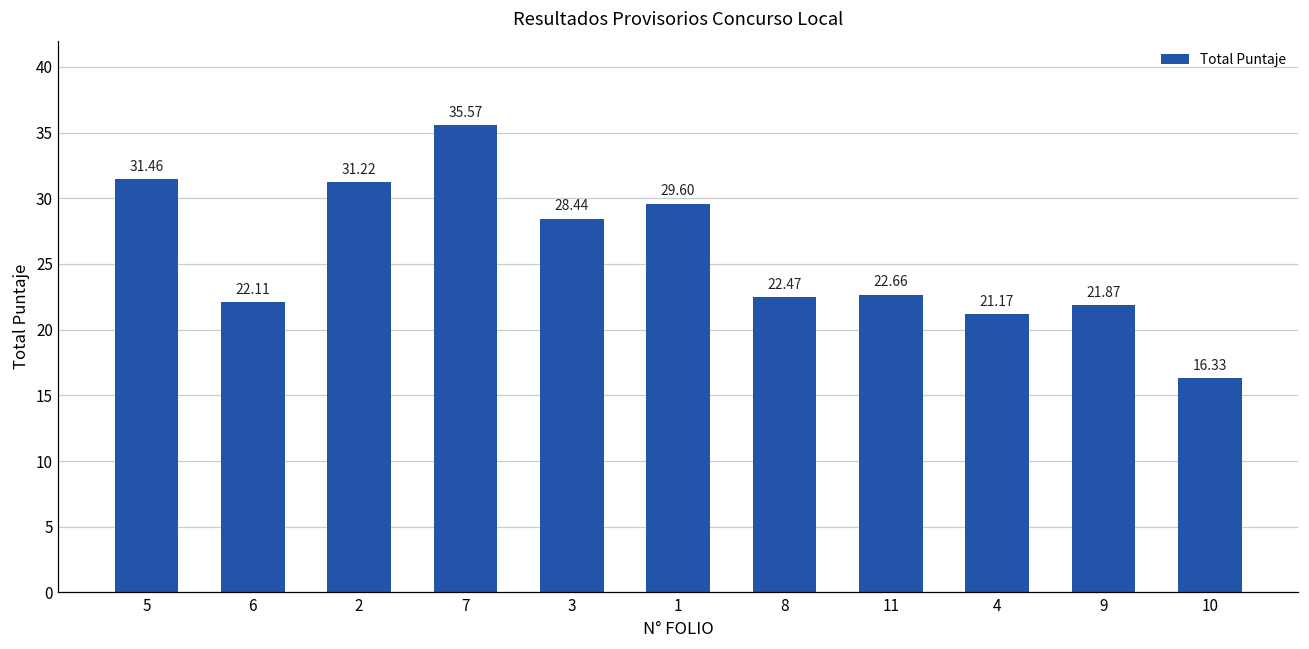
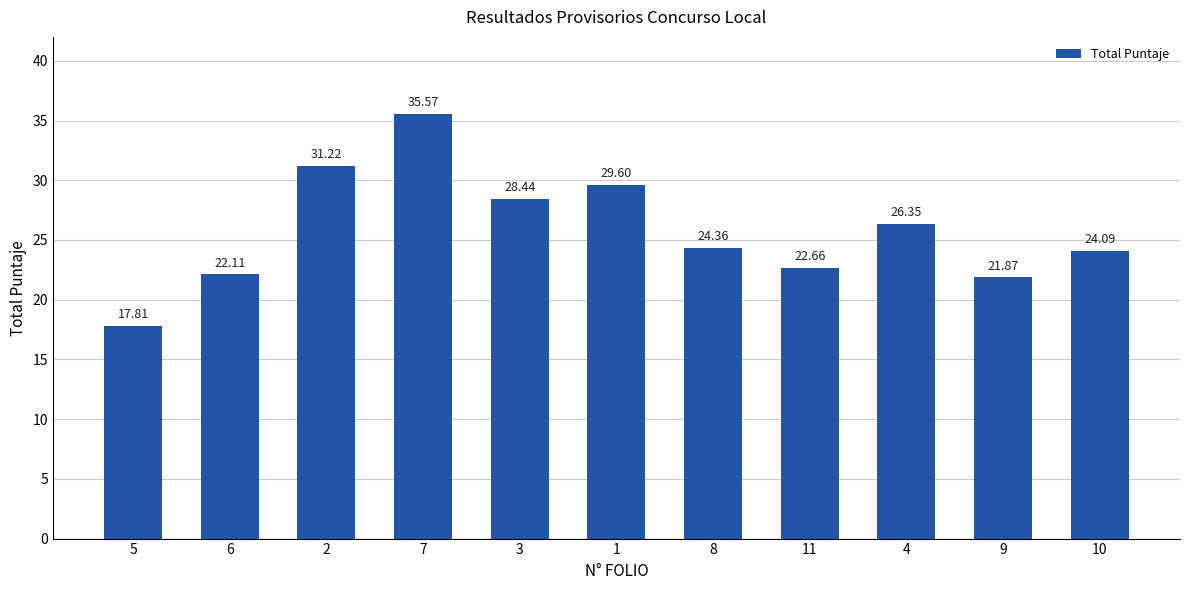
  {
-   "5": 31.46,
+   "5": 17.81,
    "6": 22.11,
    "2": 31.22,
    "7": 35.57,
    "3": 28.44,
    "1": 29.60,
-   "8": 22.47,
+   "8": 24.36,
    "11": 22.66,
-   "4": 21.17,
+   "4": 26.35,
    "9": 21.87,
-   "10": 16.33
+   "10": 24.09
  }
